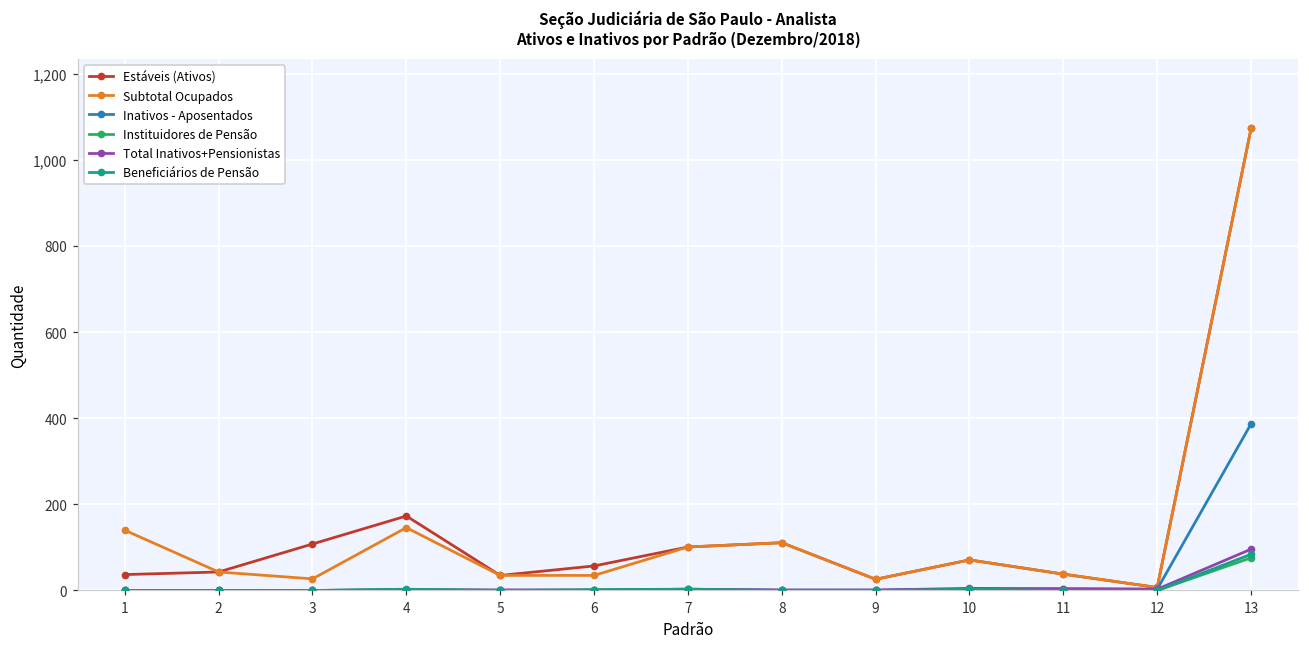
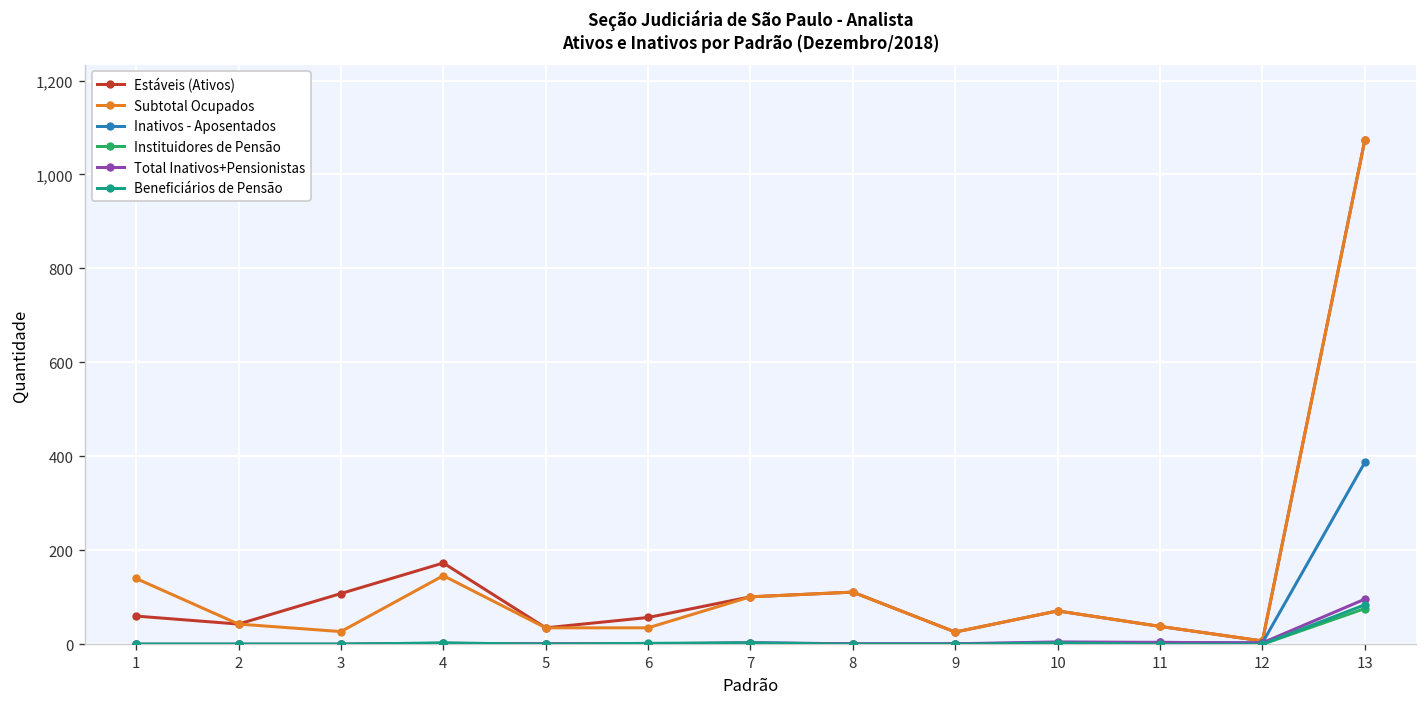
  {
    "Estáveis (Ativos)": {
-     "1": 40,
+     "1": 60,
      "3": 110,
      "4": 170,
      "6": 60
    },
    "Subtotal Ocupados": {
      "1": 140,
      "3": 30,
      "4": 150,
      "6": 40
    },
    "Inativos - Aposentados": {
      "13": 390
    },
    "Total Inativos+Pensionistas": {
      "13": 100
    }
  }
